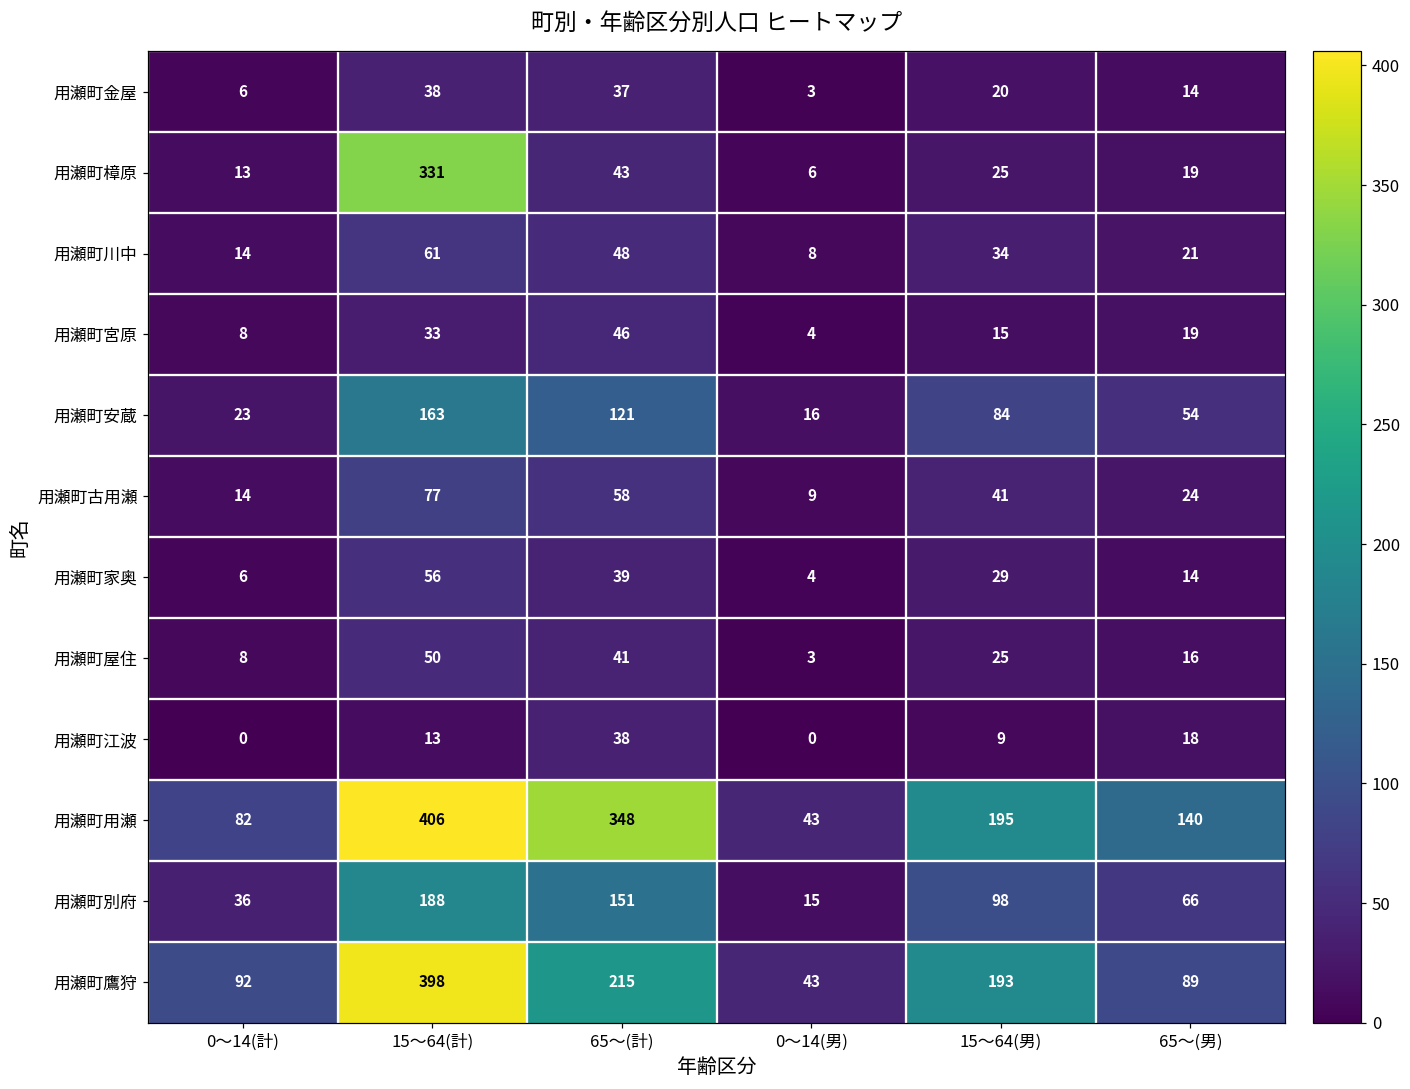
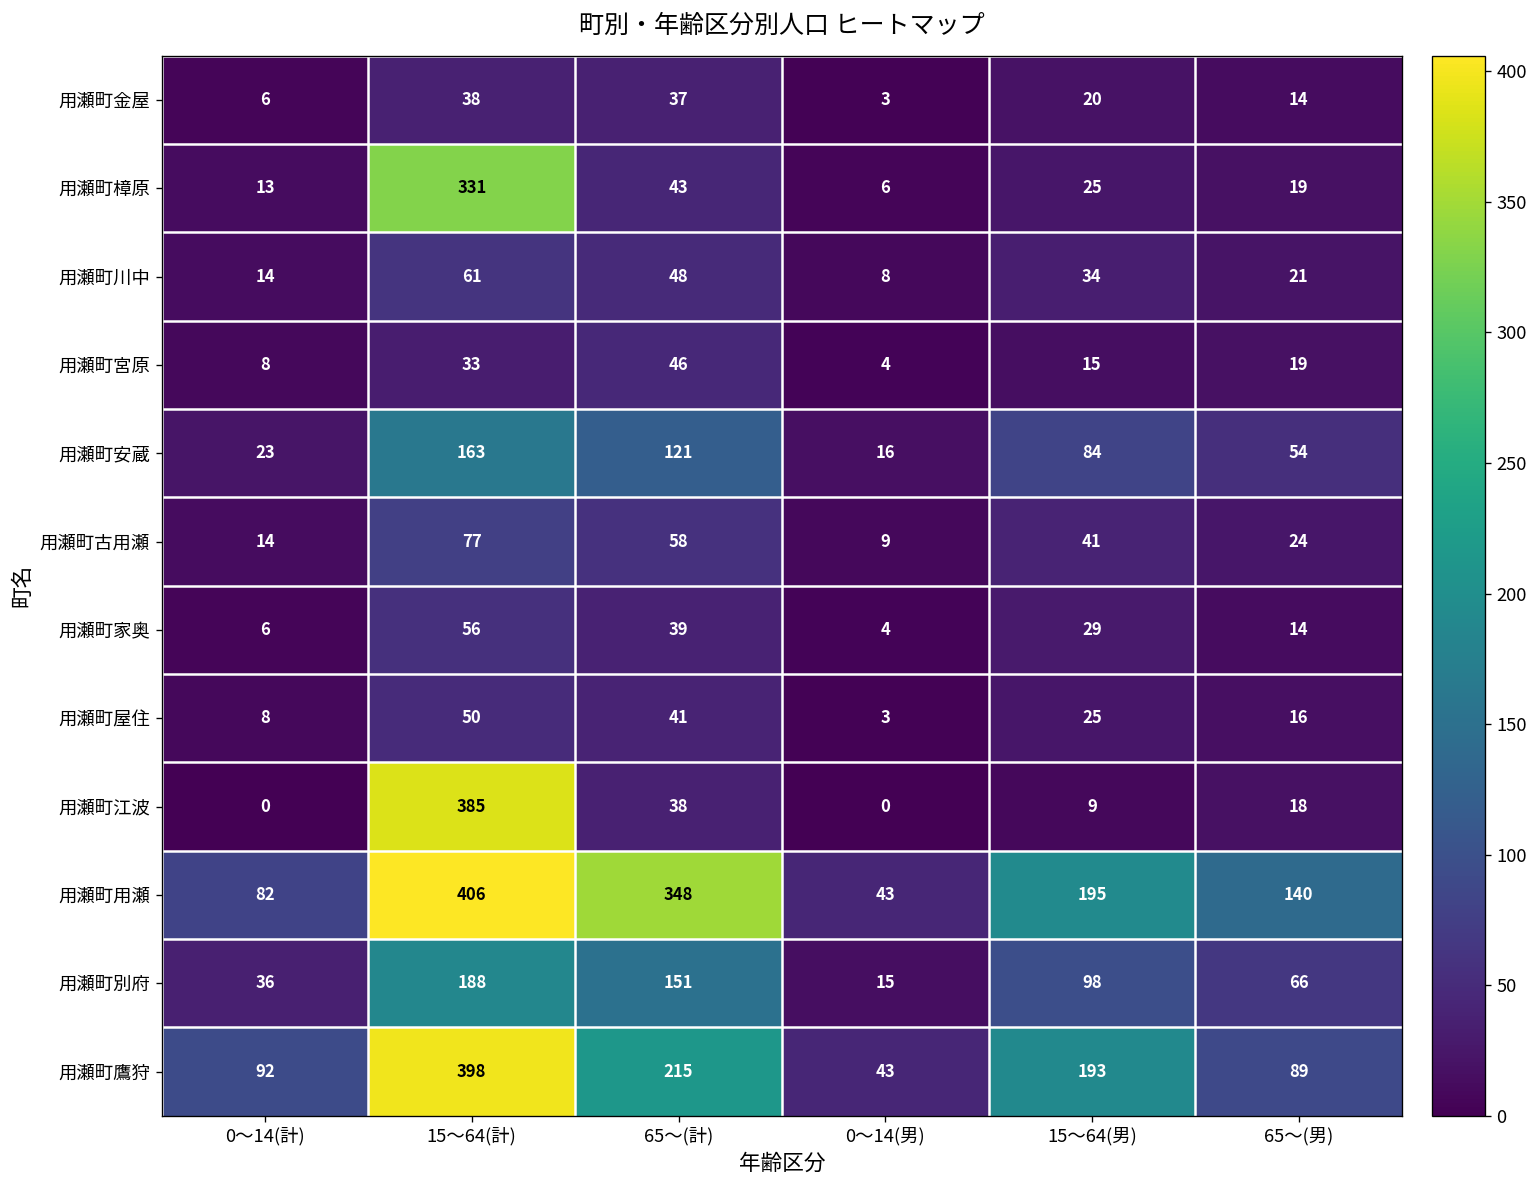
  {
    "用瀬町金屋": {
      "0～14(計)": 6,
      "15～64(計)": 38,
      "65～(計)": 37,
      "0～14(男)": 3,
      "15～64(男)": 20,
      "65～(男)": 14
    },
    "用瀬町樟原": {
      "0～14(計)": 13,
      "15～64(計)": 331,
      "65～(計)": 43,
      "0～14(男)": 6,
      "15～64(男)": 25,
      "65～(男)": 19
    },
    "用瀬町川中": {
      "0～14(計)": 14,
      "15～64(計)": 61,
      "65～(計)": 48,
      "0～14(男)": 8,
      "15～64(男)": 34,
      "65～(男)": 21
    },
    "用瀬町宮原": {
      "0～14(計)": 8,
      "15～64(計)": 33,
      "65～(計)": 46,
      "0～14(男)": 4,
      "15～64(男)": 15,
      "65～(男)": 19
    },
    "用瀬町安蔵": {
      "0～14(計)": 23,
      "15～64(計)": 163,
      "65～(計)": 121,
      "0～14(男)": 16,
      "15～64(男)": 84,
      "65～(男)": 54
    },
    "用瀬町古用瀬": {
      "0～14(計)": 14,
      "15～64(計)": 77,
      "65～(計)": 58,
      "0～14(男)": 9,
      "15～64(男)": 41,
      "65～(男)": 24
    },
    "用瀬町家奥": {
      "0～14(計)": 6,
      "15～64(計)": 56,
      "65～(計)": 39,
      "0～14(男)": 4,
      "15～64(男)": 29,
      "65～(男)": 14
    },
    "用瀬町屋住": {
      "0～14(計)": 8,
      "15～64(計)": 50,
      "65～(計)": 41,
      "0～14(男)": 3,
      "15～64(男)": 25,
      "65～(男)": 16
    },
    "用瀬町江波": {
      "0～14(計)": 0,
-     "15～64(計)": 13,
+     "15～64(計)": 385,
      "65～(計)": 38,
      "0～14(男)": 0,
      "15～64(男)": 9,
      "65～(男)": 18
    },
    "用瀬町用瀬": {
      "0～14(計)": 82,
      "15～64(計)": 406,
      "65～(計)": 348,
      "0～14(男)": 43,
      "15～64(男)": 195,
      "65～(男)": 140
    },
    "用瀬町別府": {
      "0～14(計)": 36,
      "15～64(計)": 188,
      "65～(計)": 151,
      "0～14(男)": 15,
      "15～64(男)": 98,
      "65～(男)": 66
    },
    "用瀬町鷹狩": {
      "0～14(計)": 92,
      "15～64(計)": 398,
      "65～(計)": 215,
      "0～14(男)": 43,
      "15～64(男)": 193,
      "65～(男)": 89
    }
  }
